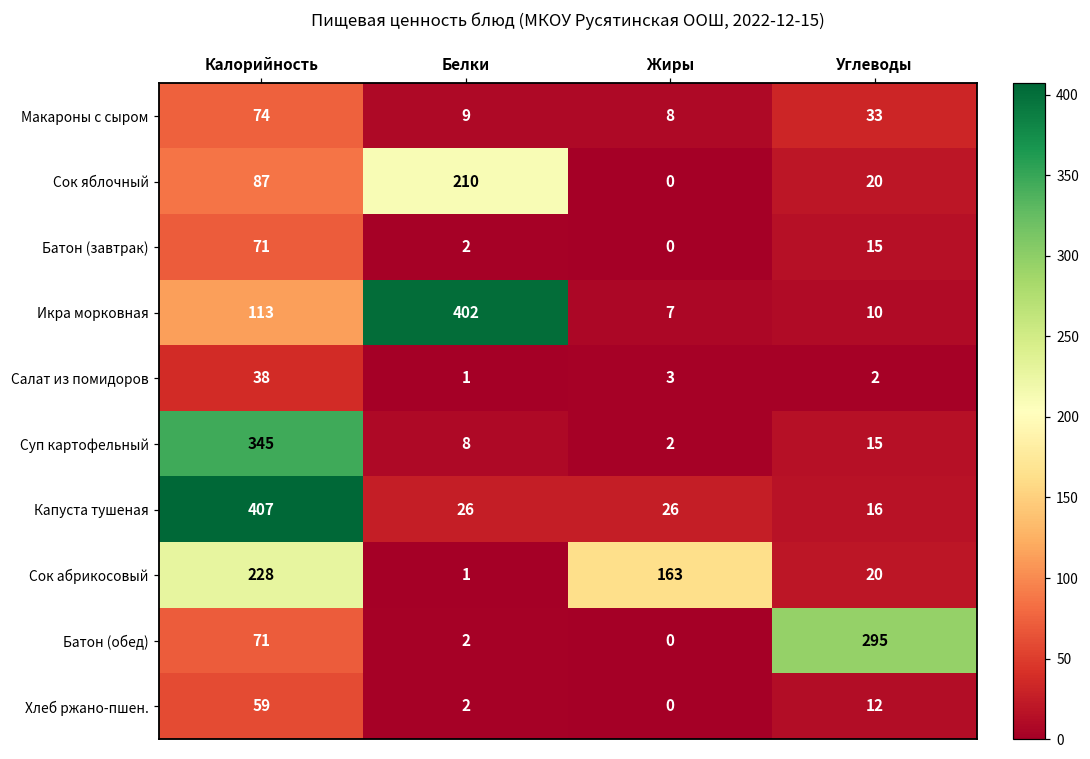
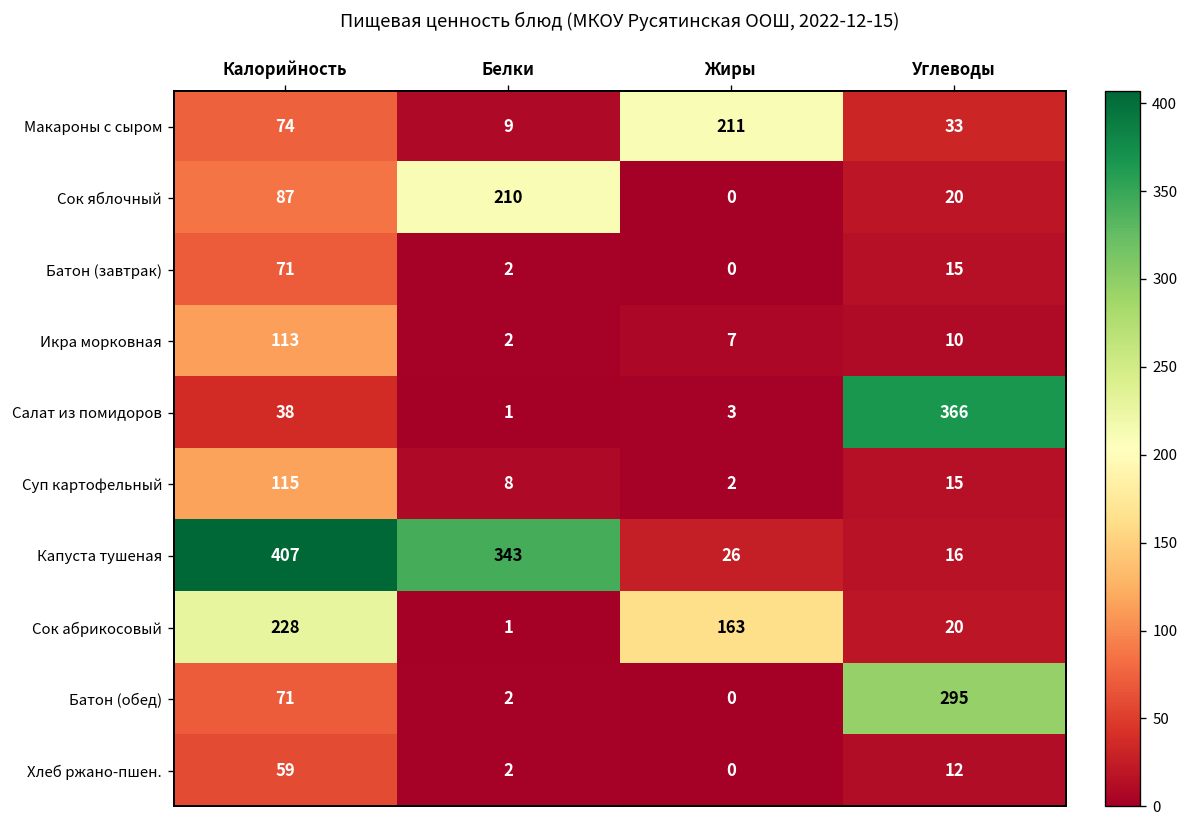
  {
    "Макароны с сыром": {
      "Калорийность": 74,
      "Белки": 9,
-     "Жиры": 8,
+     "Жиры": 211,
      "Углеводы": 33
    },
    "Сок яблочный": {
      "Калорийность": 87,
      "Белки": 210,
      "Жиры": 0,
      "Углеводы": 20
    },
    "Батон (завтрак)": {
      "Калорийность": 71,
      "Белки": 2,
      "Жиры": 0,
      "Углеводы": 15
    },
    "Икра морковная": {
      "Калорийность": 113,
-     "Белки": 402,
+     "Белки": 2,
      "Жиры": 7,
      "Углеводы": 10
    },
    "Салат из помидоров": {
      "Калорийность": 38,
      "Белки": 1,
      "Жиры": 3,
-     "Углеводы": 2
+     "Углеводы": 366
    },
    "Суп картофельный": {
-     "Калорийность": 345,
+     "Калорийность": 115,
      "Белки": 8,
      "Жиры": 2,
      "Углеводы": 15
    },
    "Капуста тушеная": {
      "Калорийность": 407,
-     "Белки": 26,
+     "Белки": 343,
      "Жиры": 26,
      "Углеводы": 16
    },
    "Сок абрикосовый": {
      "Калорийность": 228,
      "Белки": 1,
      "Жиры": 163,
      "Углеводы": 20
    },
    "Батон (обед)": {
      "Калорийность": 71,
      "Белки": 2,
      "Жиры": 0,
      "Углеводы": 295
    },
    "Хлеб ржано-пшен.": {
      "Калорийность": 59,
      "Белки": 2,
      "Жиры": 0,
      "Углеводы": 12
    }
  }
